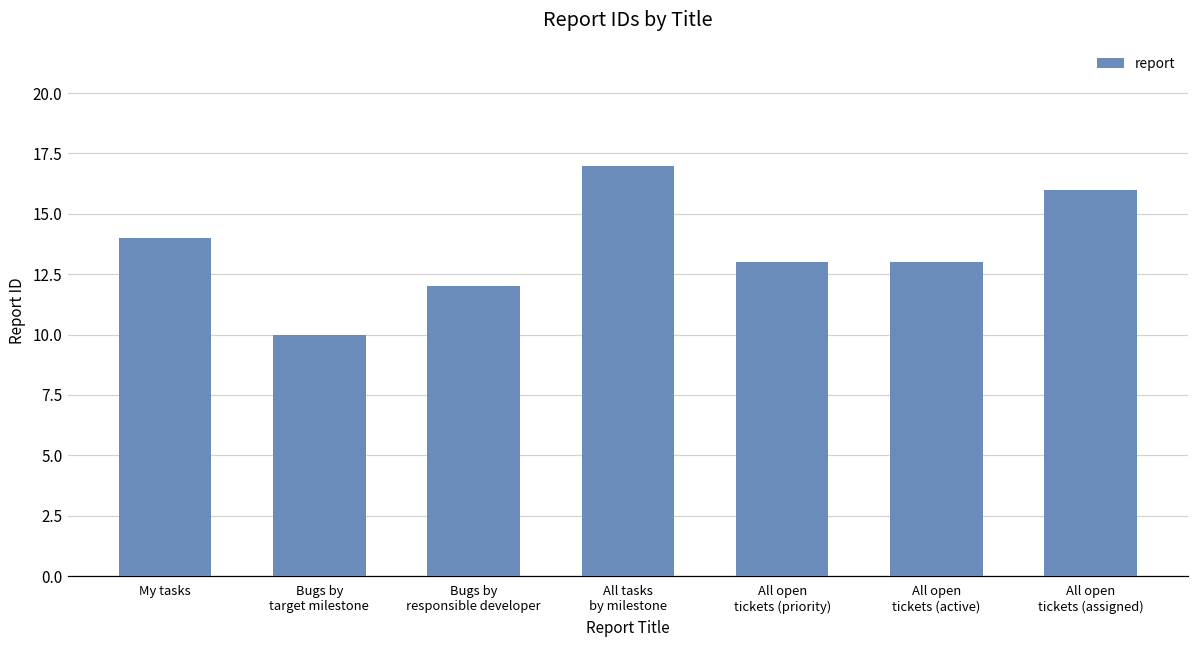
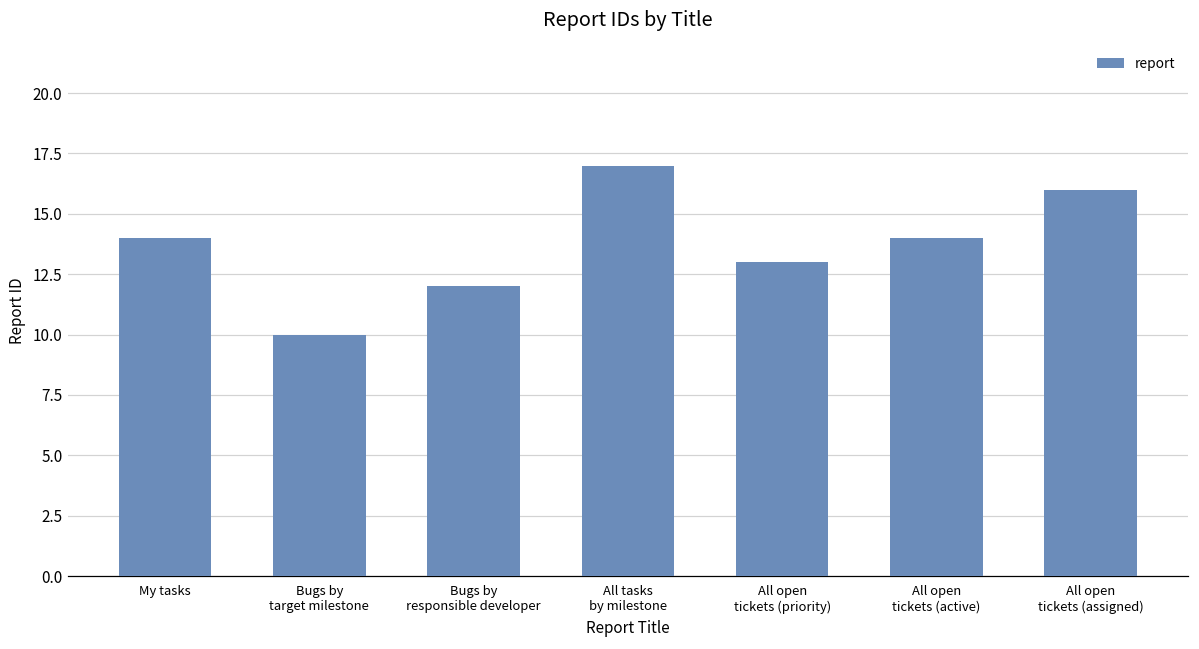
  {
    "My tasks": 14,
    "Bugs by target milestone": 10,
    "Bugs by responsible developer": 12,
    "All tasks by milestone": 17,
    "All open tickets (priority)": 13,
-   "All open tickets (active)": 13,
+   "All open tickets (active)": 14,
    "All open tickets (assigned)": 16
  }
